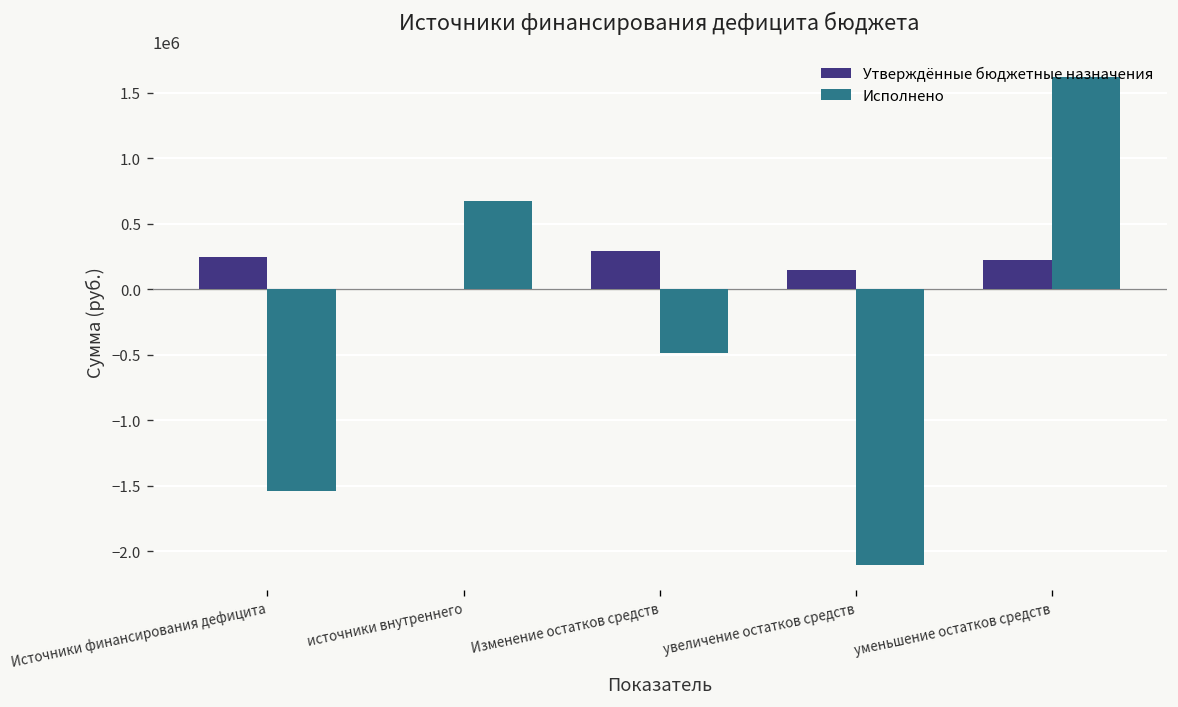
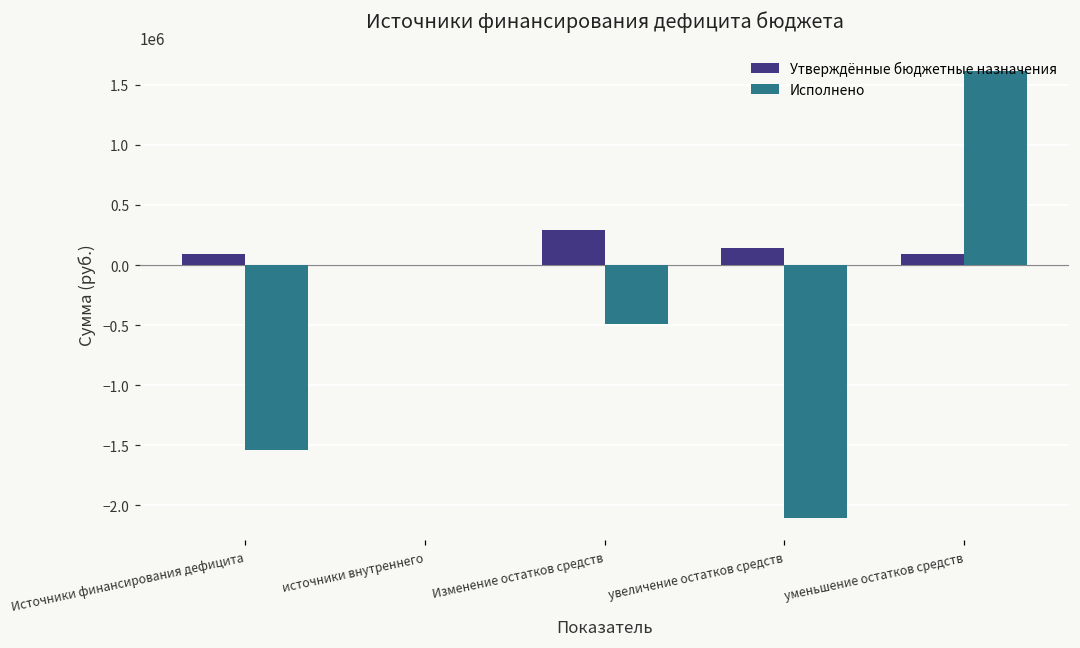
  {
    "Утверждённые бюджетные назначения": {
-     "Источники финансирования дефицита": 250000,
+     "Источники финансирования дефицита": 90000,
      "источники внутреннего": 0,
      "Изменение остатков средств": 290000,
      "увеличение остатков средств": 140000,
-     "уменьшение остатков средств": 220000
+     "уменьшение остатков средств": 90000
    },
    "Исполнено": {
      "Источники финансирования дефицита": -1540000,
-     "источники внутреннего": 670000,
+     "источники внутреннего": 0,
      "Изменение остатков средств": -490000,
      "увеличение остатков средств": -2110000,
      "уменьшение остатков средств": 1620000
    }
  }
